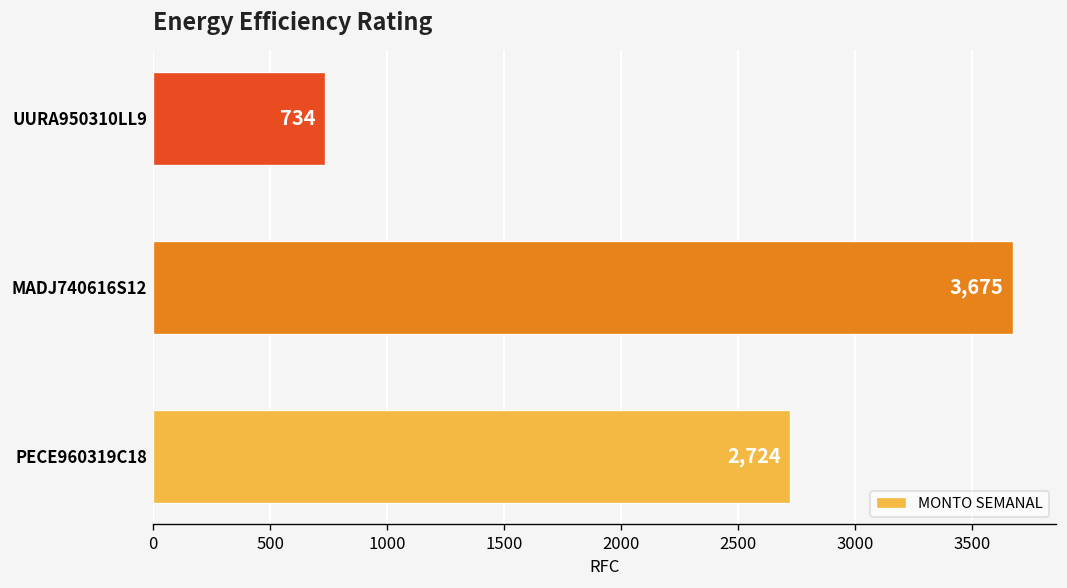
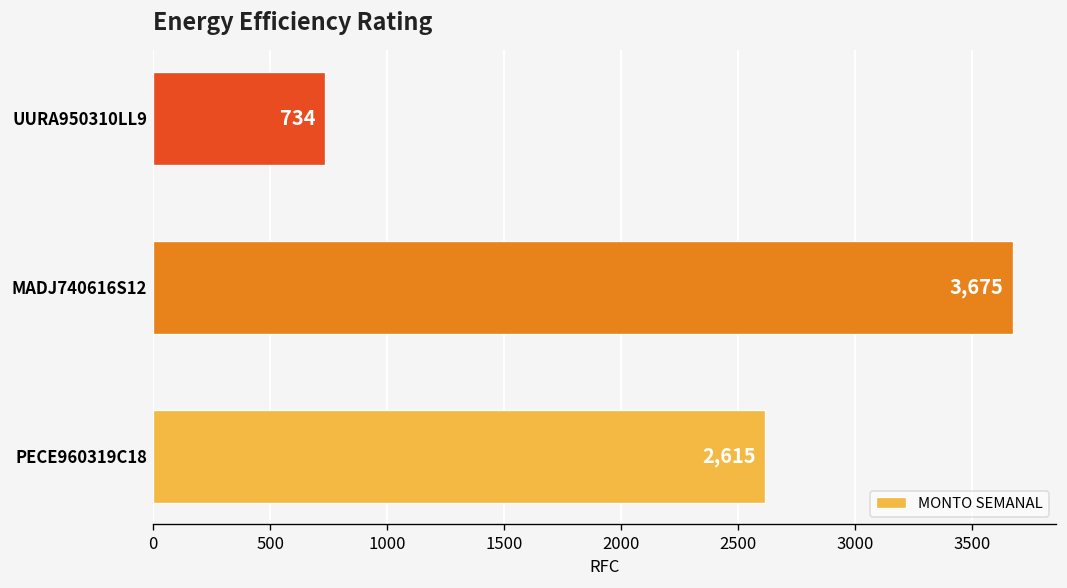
  {
    "UURA950310LL9": "734",
    "MADJ740616S12": "3,675",
-   "PECE960319C18": "2,724"
+   "PECE960319C18": "2,615"
  }
